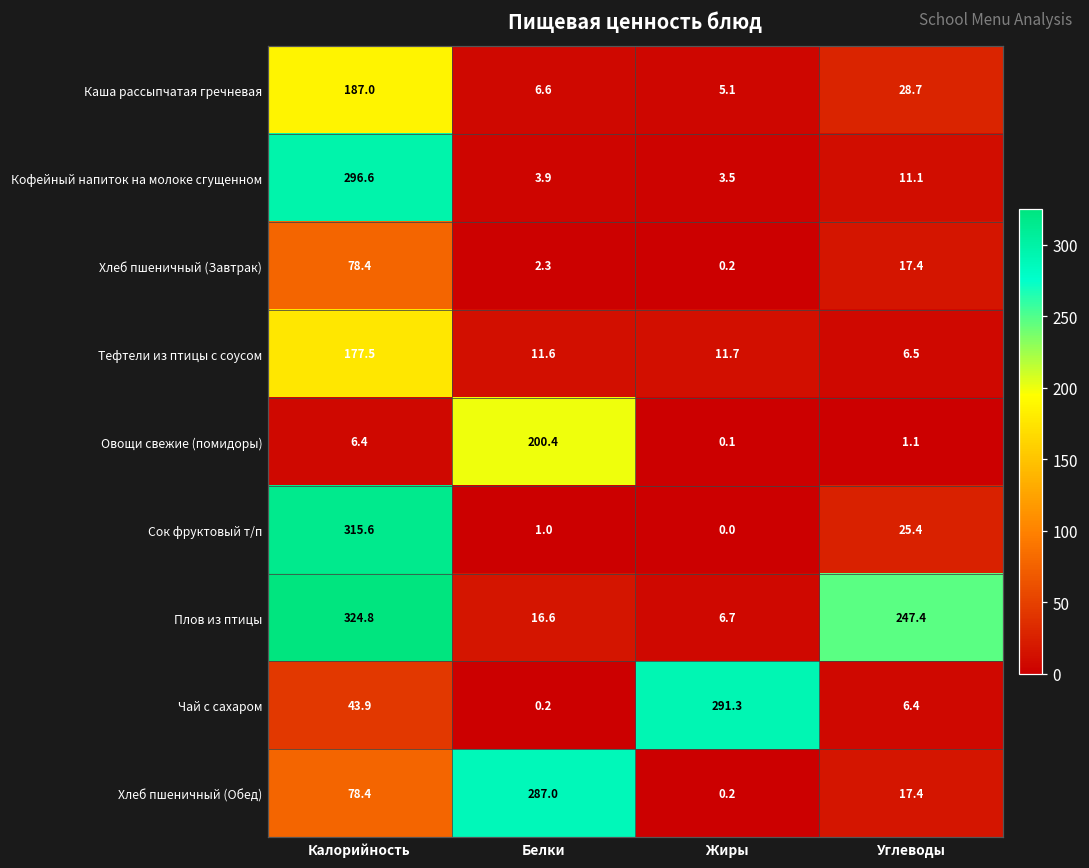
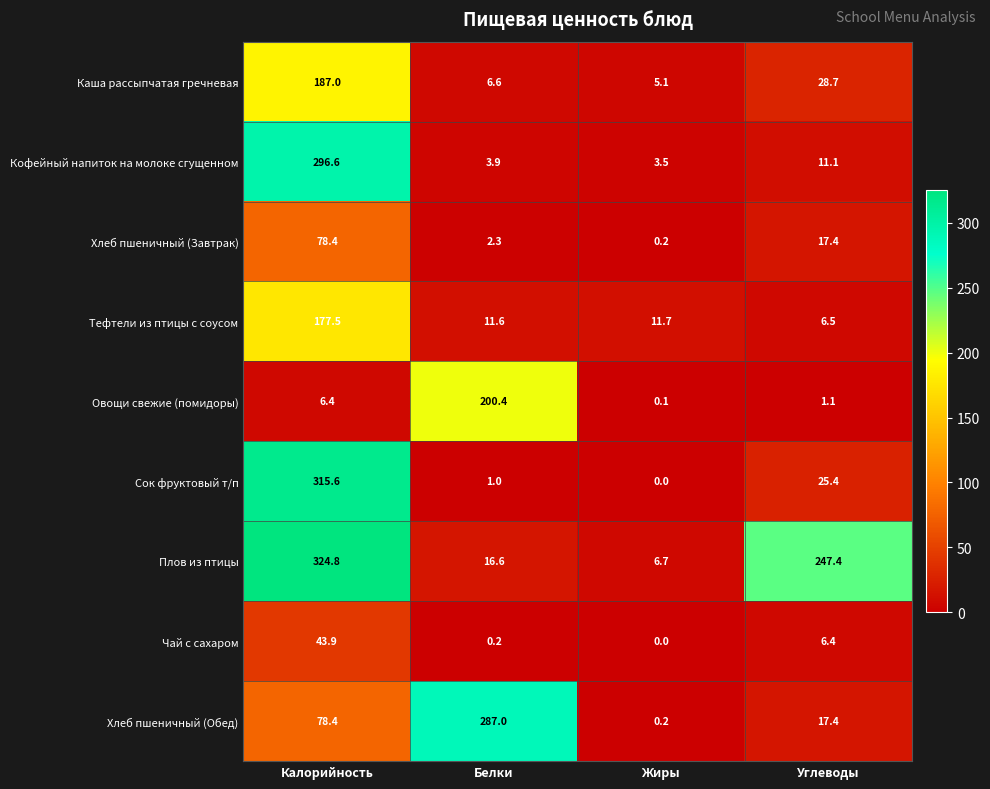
  {
    "Каша рассыпчатая гречневая": {
      "Калорийность": 187.0,
      "Белки": 6.6,
      "Жиры": 5.1,
      "Углеводы": 28.7
    },
    "Кофейный напиток на молоке сгущенном": {
      "Калорийность": 296.6,
      "Белки": 3.9,
      "Жиры": 3.5,
      "Углеводы": 11.1
    },
    "Хлеб пшеничный (Завтрак)": {
      "Калорийность": 78.4,
      "Белки": 2.3,
      "Жиры": 0.2,
      "Углеводы": 17.4
    },
    "Тефтели из птицы с соусом": {
      "Калорийность": 177.5,
      "Белки": 11.6,
      "Жиры": 11.7,
      "Углеводы": 6.5
    },
    "Овощи свежие (помидоры)": {
      "Калорийность": 6.4,
      "Белки": 200.4,
      "Жиры": 0.1,
      "Углеводы": 1.1
    },
    "Сок фруктовый т/п": {
      "Калорийность": 315.6,
      "Белки": 1.0,
      "Жиры": 0.0,
      "Углеводы": 25.4
    },
    "Плов из птицы": {
      "Калорийность": 324.8,
      "Белки": 16.6,
      "Жиры": 6.7,
      "Углеводы": 247.4
    },
    "Чай с сахаром": {
      "Калорийность": 43.9,
      "Белки": 0.2,
-     "Жиры": 291.3,
+     "Жиры": 0.0,
      "Углеводы": 6.4
    },
    "Хлеб пшеничный (Обед)": {
      "Калорийность": 78.4,
      "Белки": 287.0,
      "Жиры": 0.2,
      "Углеводы": 17.4
    }
  }
